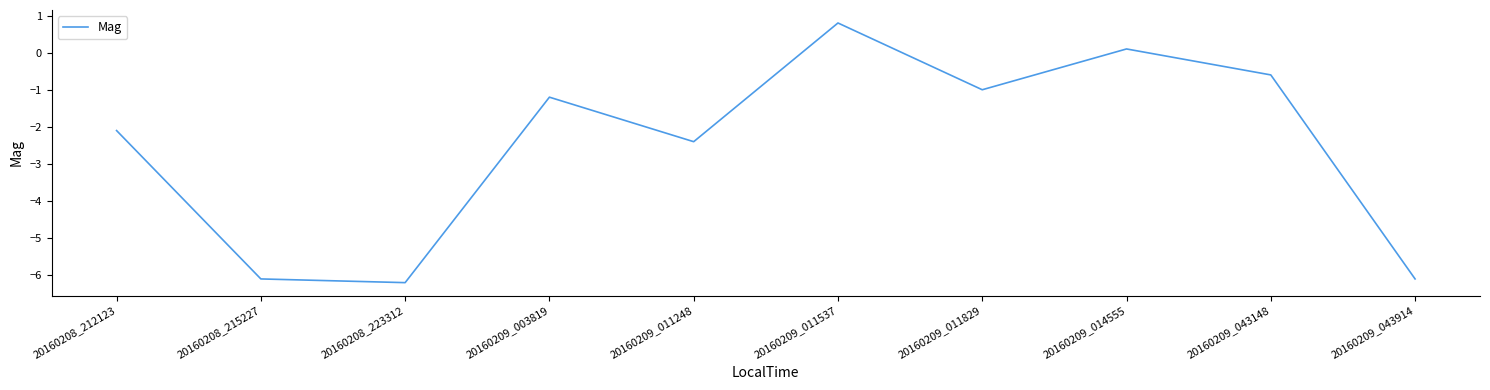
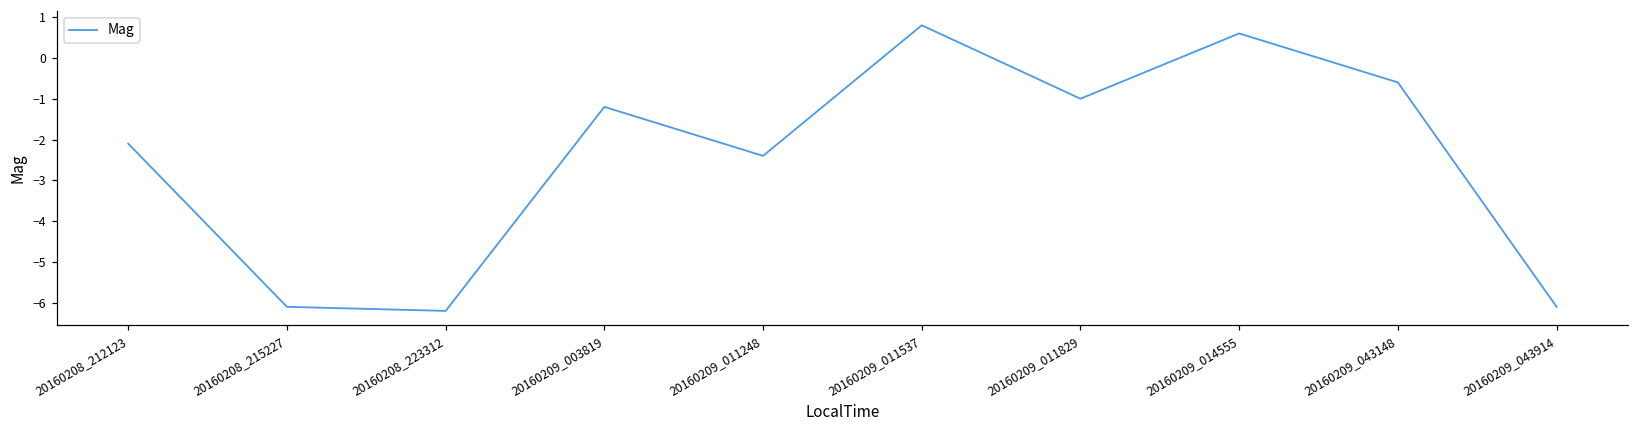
  {
    "20160208_212123": -2.1,
    "20160208_215227": -6.1,
    "20160208_223312": -6.2,
    "20160209_003819": -1.2,
    "20160209_011248": -2.4,
    "20160209_011537": 0.8,
    "20160209_011829": -1.0,
-   "20160209_014555": 0.1,
+   "20160209_014555": 0.6,
    "20160209_043148": -0.6,
    "20160209_043914": -6.1
  }
